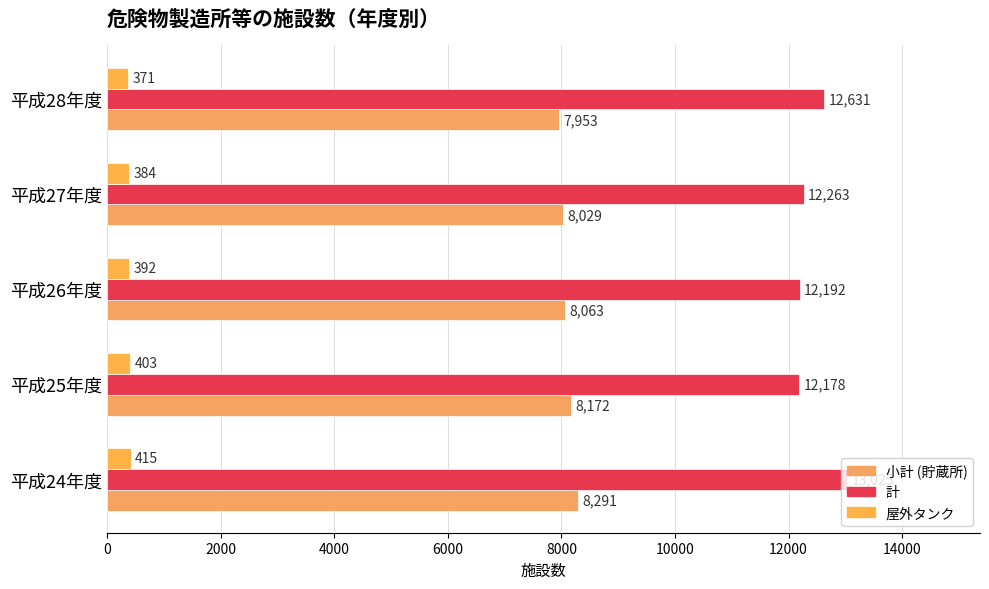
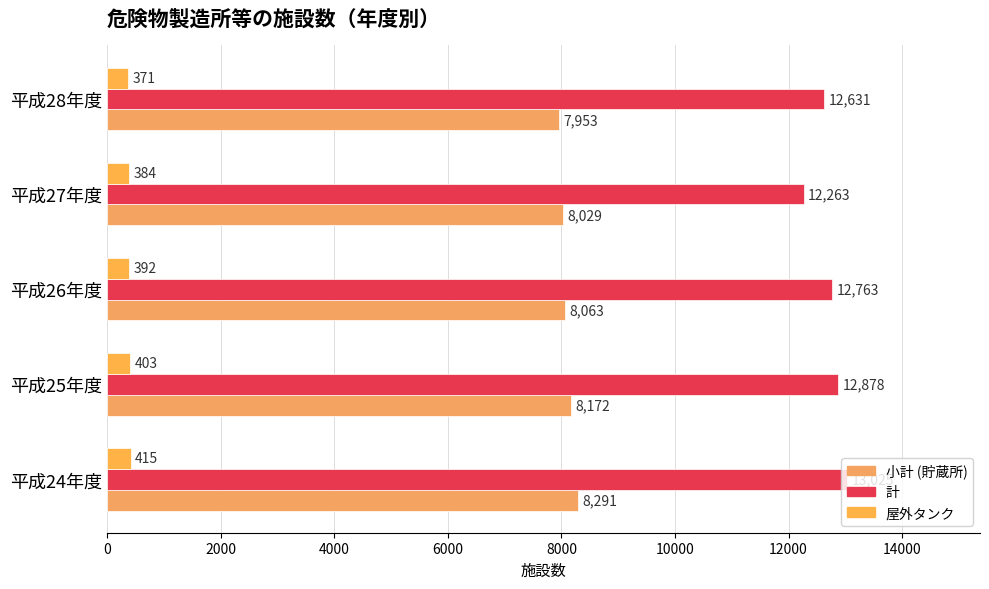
  {
    "計": {
      "平成28年度": "12,631",
      "平成27年度": "12,263",
-     "平成26年度": "12,192",
-     "平成25年度": "12,178"
+     "平成26年度": "12,763",
+     "平成25年度": "12,878"
    }
  }
